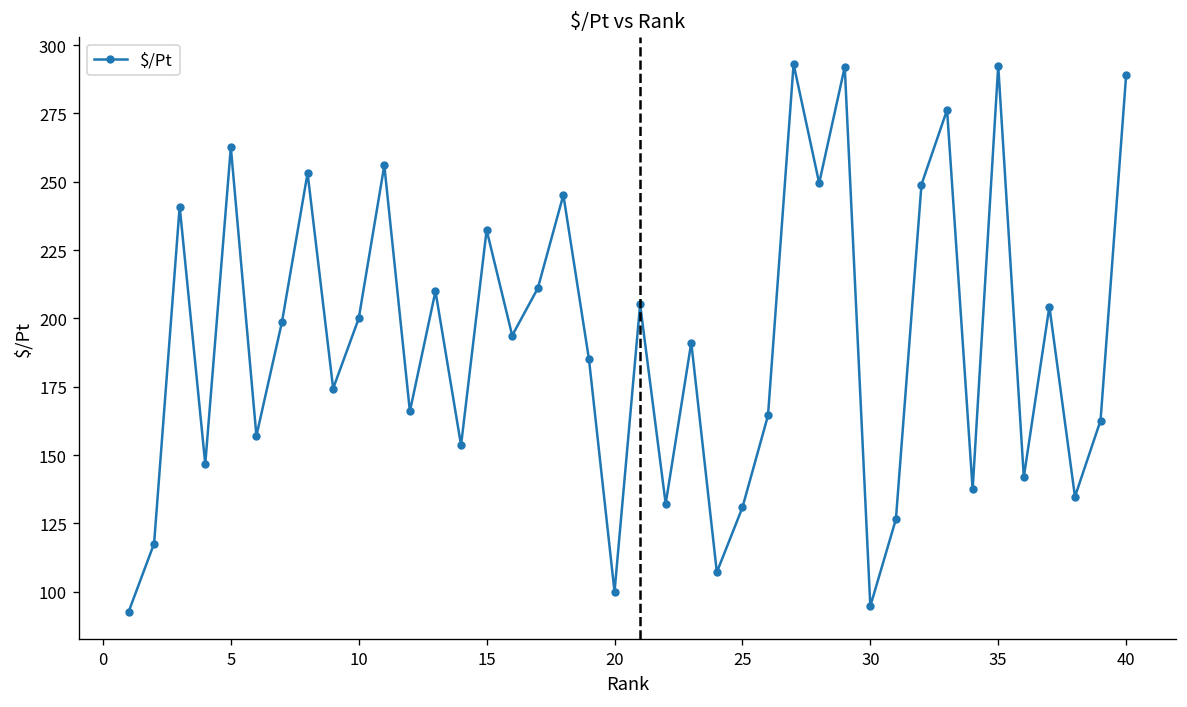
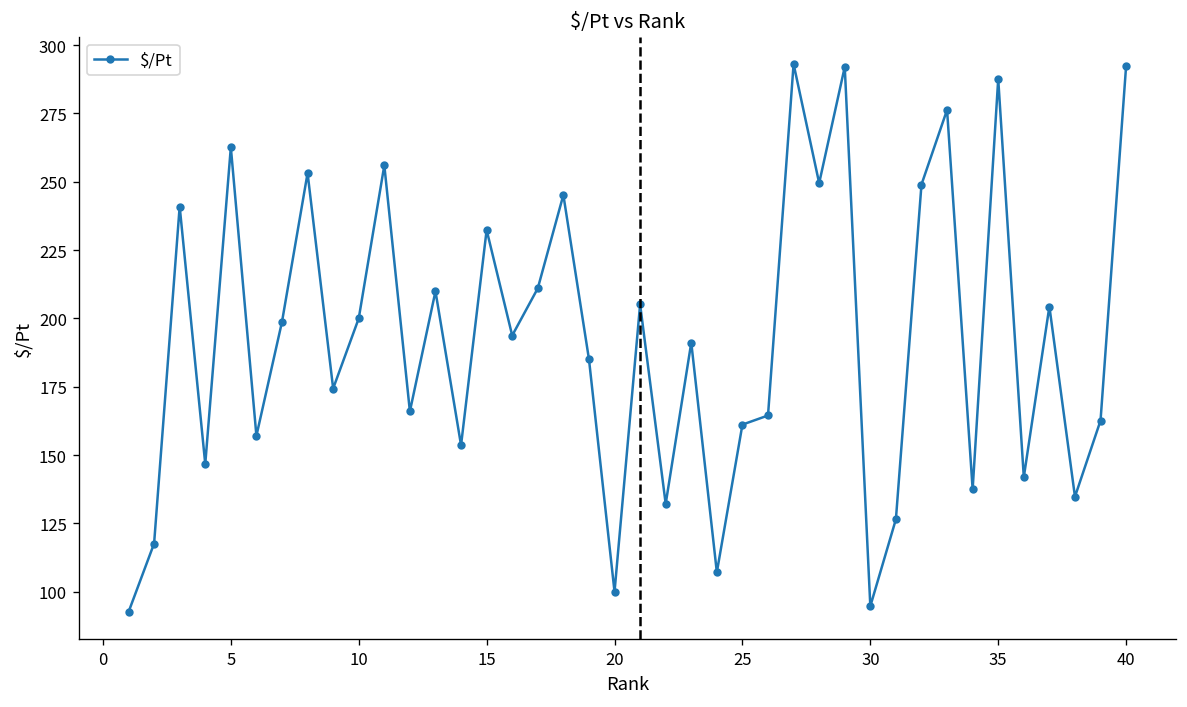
  {
    "5": 263,
    "10": 200,
    "15": 232,
    "20": 100,
-   "25": 131,
+   "25": 161,
    "30": 95,
-   "35": 292,
-   "40": 289
+   "35": 288,
+   "40": 292
  }
